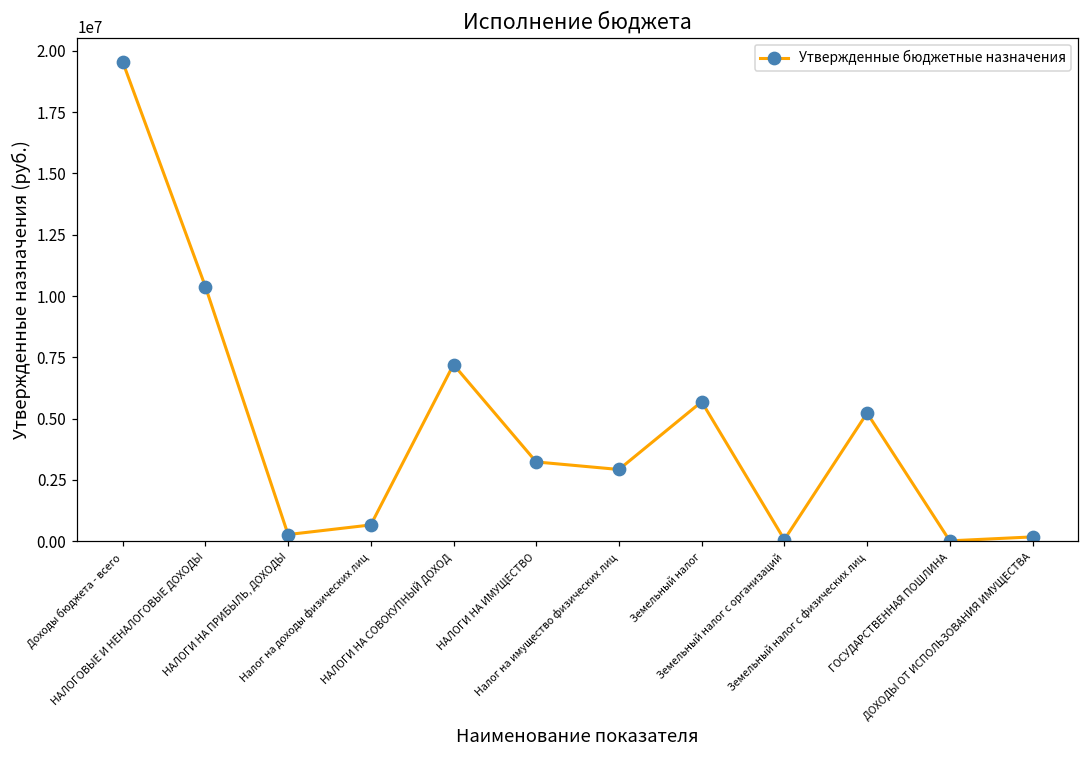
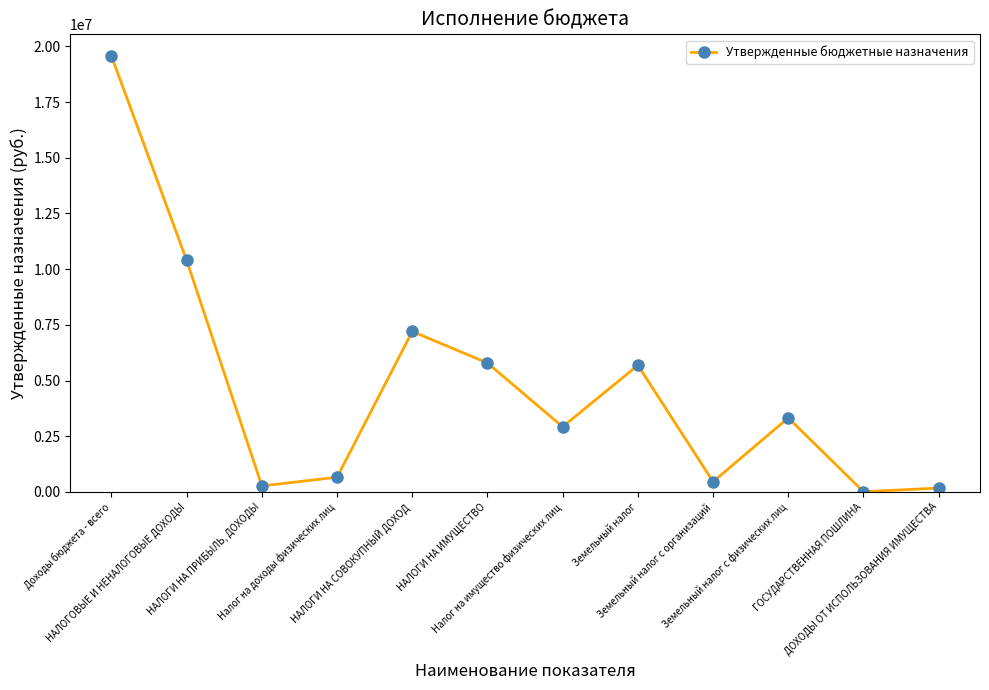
  {
    "Доходы бюджета - всего": 19600000,
    "НАЛОГОВЫЕ И НЕНАЛОГОВЫЕ ДОХОДЫ": 10400000,
    "НАЛОГИ НА ПРИБЫЛЬ, ДОХОДЫ": 300000,
    "Налог на доходы физических лиц": 700000,
    "НАЛОГИ НА СОВОКУПНЫЙ ДОХОД": 7200000,
-   "НАЛОГИ НА ИМУЩЕСТВО": 3200000,
+   "НАЛОГИ НА ИМУЩЕСТВО": 5800000,
    "Налог на имущество физических лиц": 2900000,
    "Земельный налог": 5700000,
-   "Земельный налог с организаций": 100000,
-   "Земельный налог с физических лиц": 5200000,
+   "Земельный налог с организаций": 500000,
+   "Земельный налог с физических лиц": 3300000,
    "ГОСУДАРСТВЕННАЯ ПОШЛИНА": 0,
    "ДОХОДЫ ОТ ИСПОЛЬЗОВАНИЯ ИМУЩЕСТВА": 200000
  }
